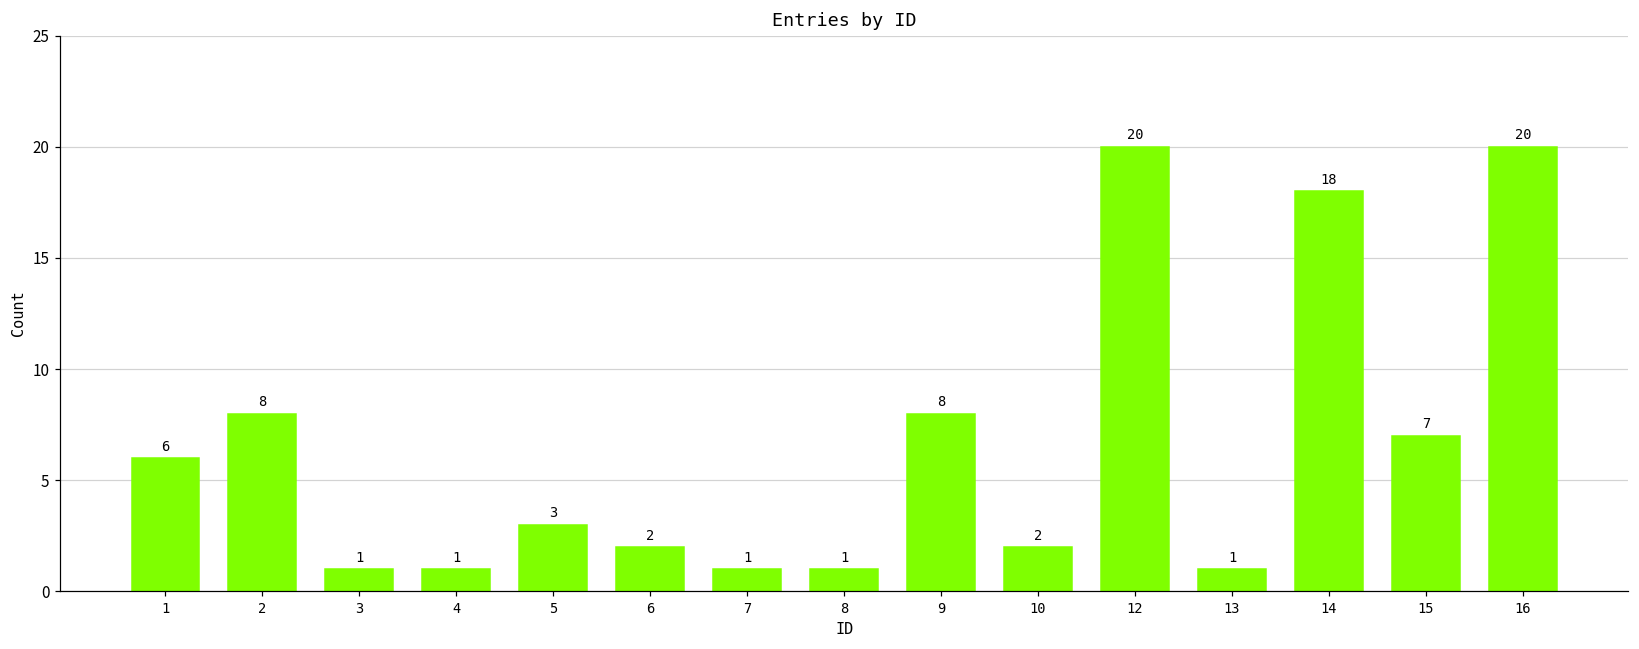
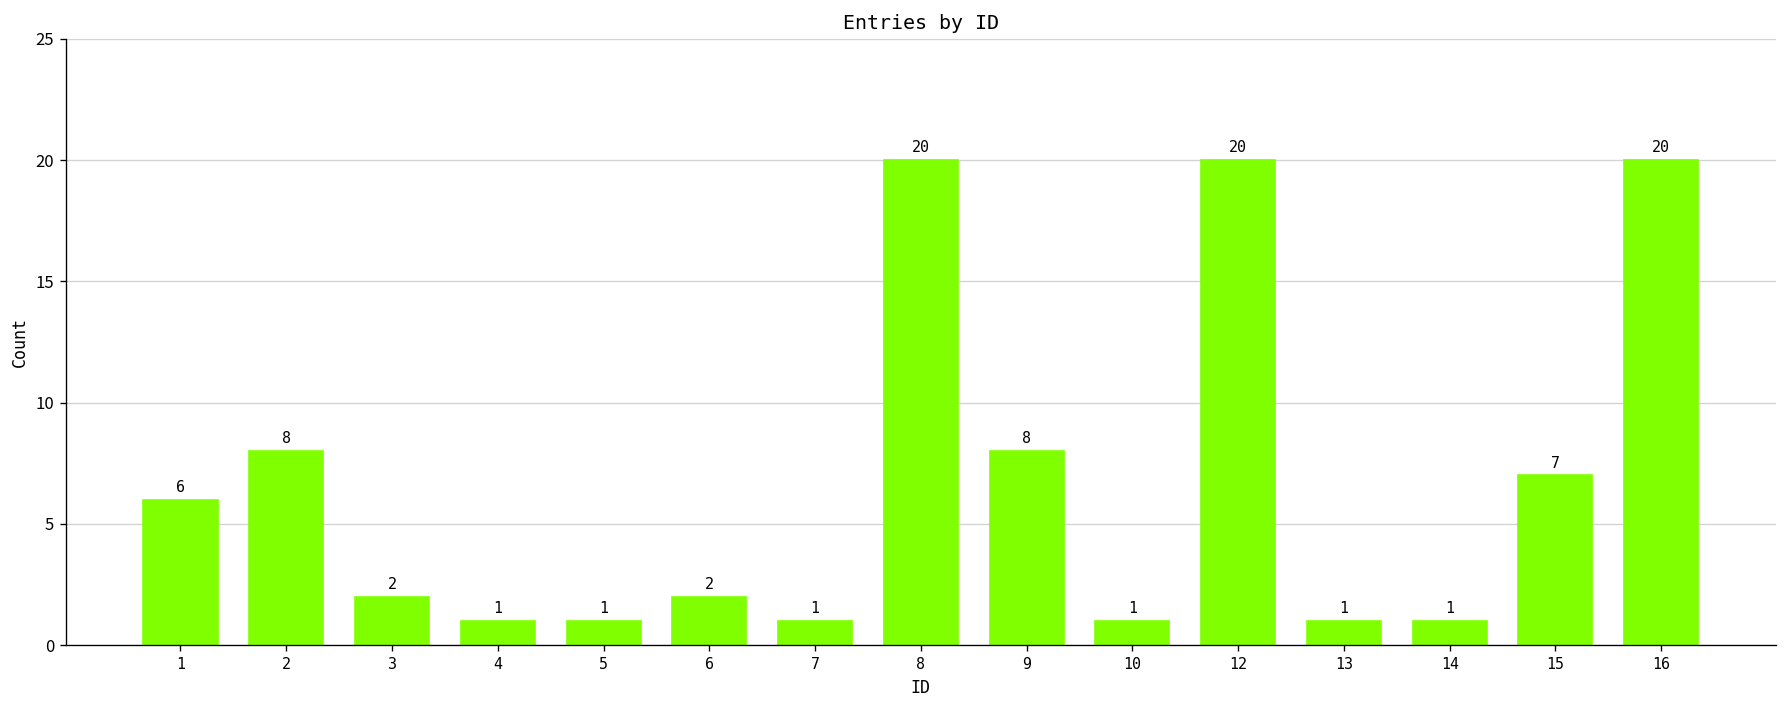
  {
    "1": 6,
    "2": 8,
-   "3": 1,
+   "3": 2,
    "4": 1,
-   "5": 3,
+   "5": 1,
    "6": 2,
    "7": 1,
-   "8": 1,
+   "8": 20,
    "9": 8,
-   "10": 2,
+   "10": 1,
    "12": 20,
    "13": 1,
-   "14": 18,
+   "14": 1,
    "15": 7,
    "16": 20
  }
